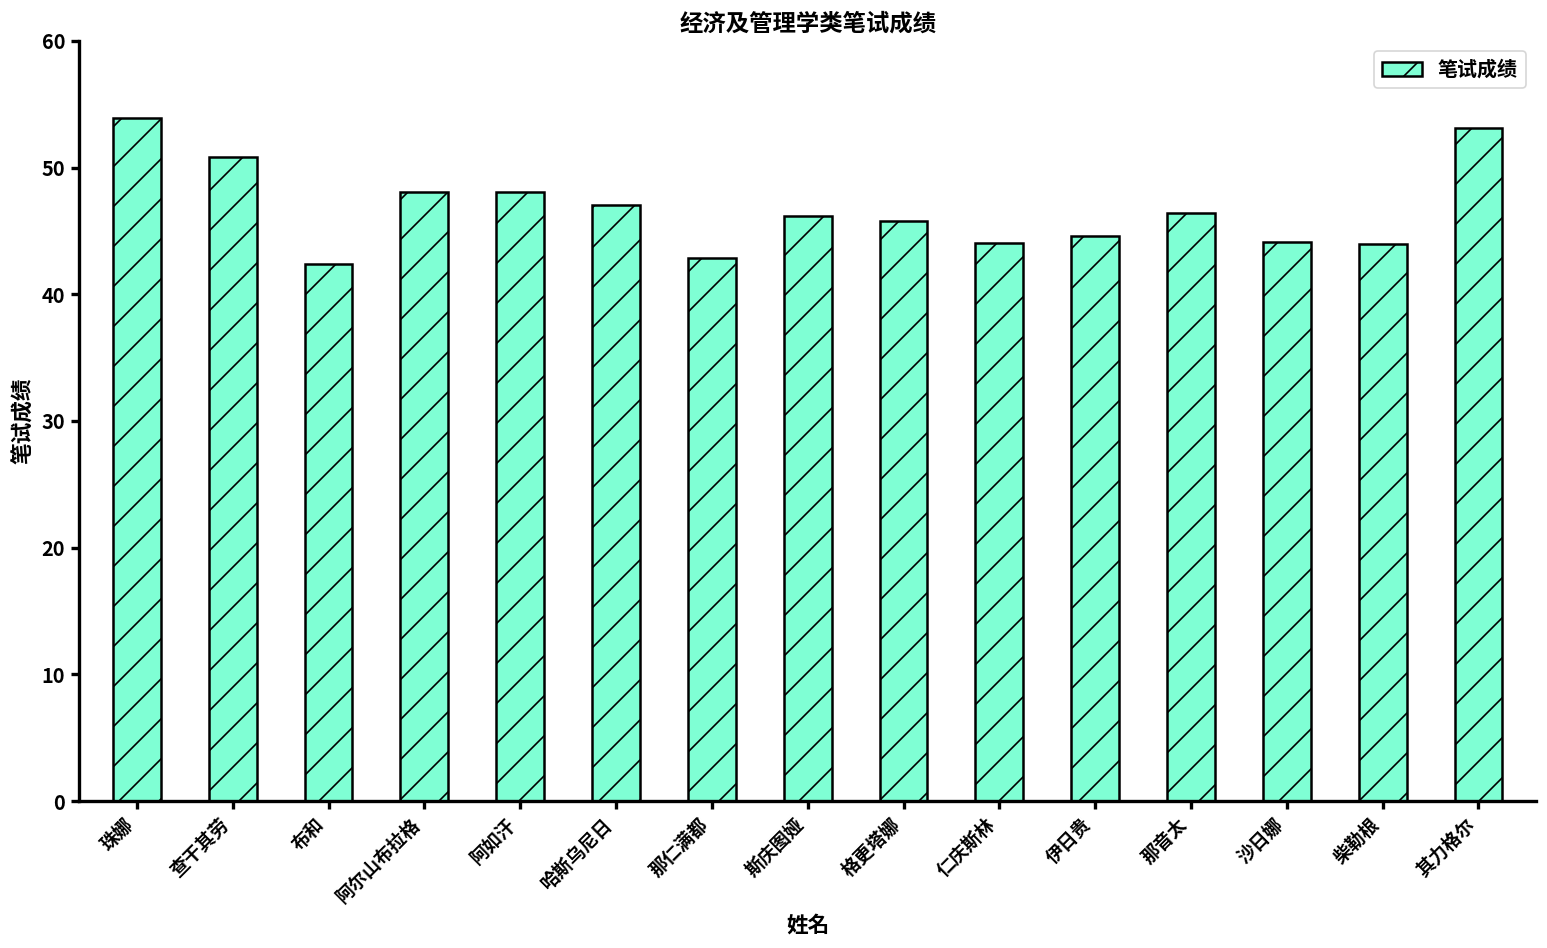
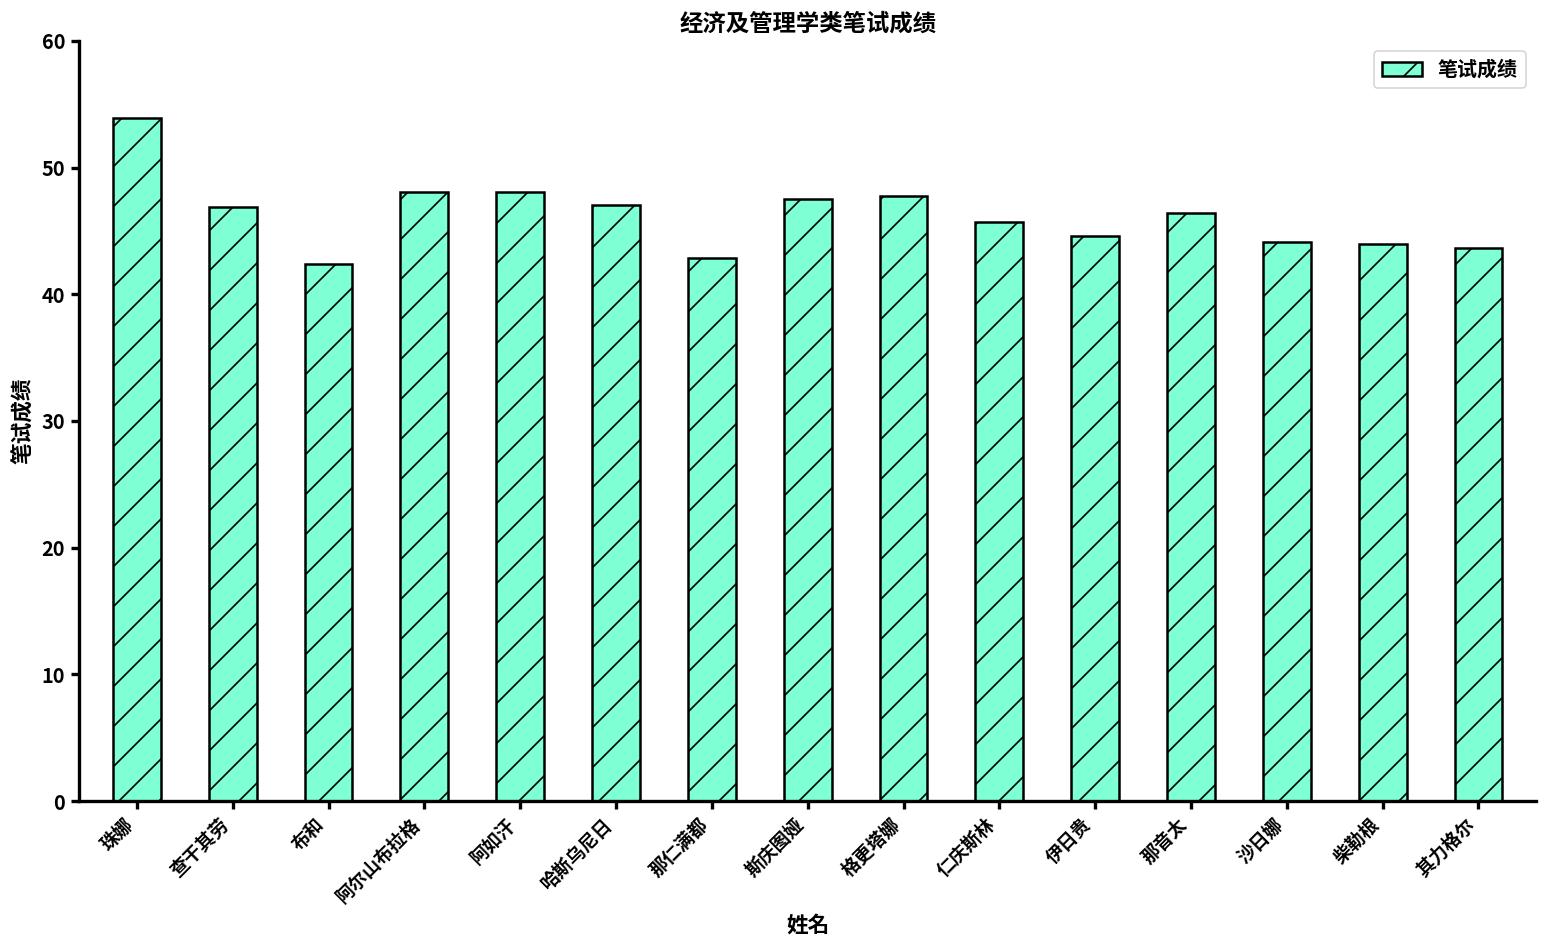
  {
    "珠娜": 53.9,
-   "查干其劳": 50.8,
+   "查干其劳": 46.9,
    "布和": 42.4,
    "阿尔山布拉格": 48.1,
    "阿如汗": 48.0,
    "哈斯乌尼日": 47.0,
    "那仁满都": 42.9,
-   "斯庆图娅": 46.2,
-   "格更塔娜": 45.8,
-   "仁庆斯林": 44.0,
+   "斯庆图娅": 47.5,
+   "格更塔娜": 47.8,
+   "仁庆斯林": 45.7,
    "伊日贵": 44.6,
    "那音太": 46.4,
    "沙日娜": 44.1,
    "柴勒根": 44.0,
-   "其力格尔": 53.2
+   "其力格尔": 43.6
  }
